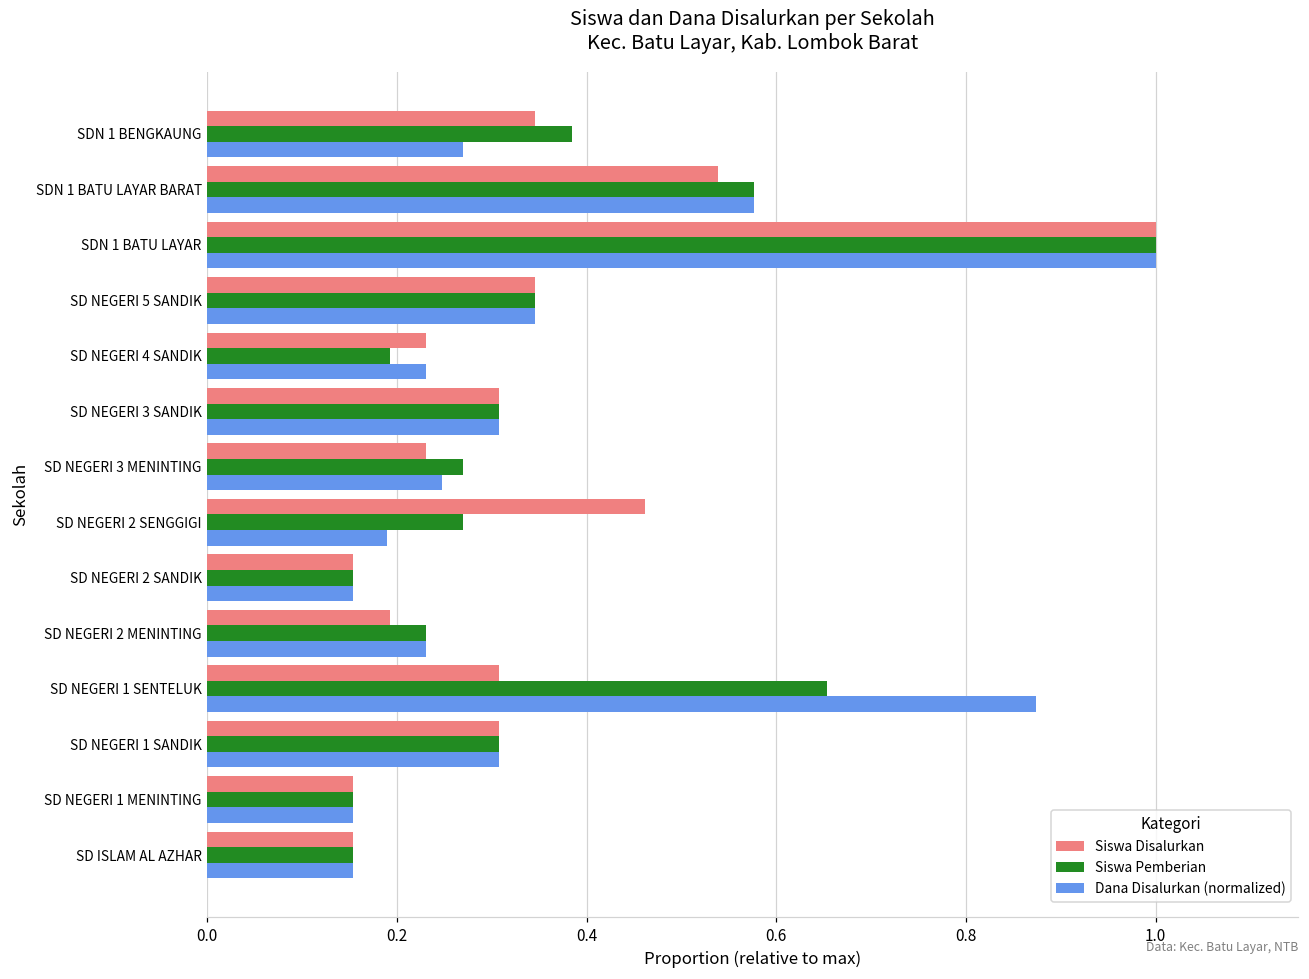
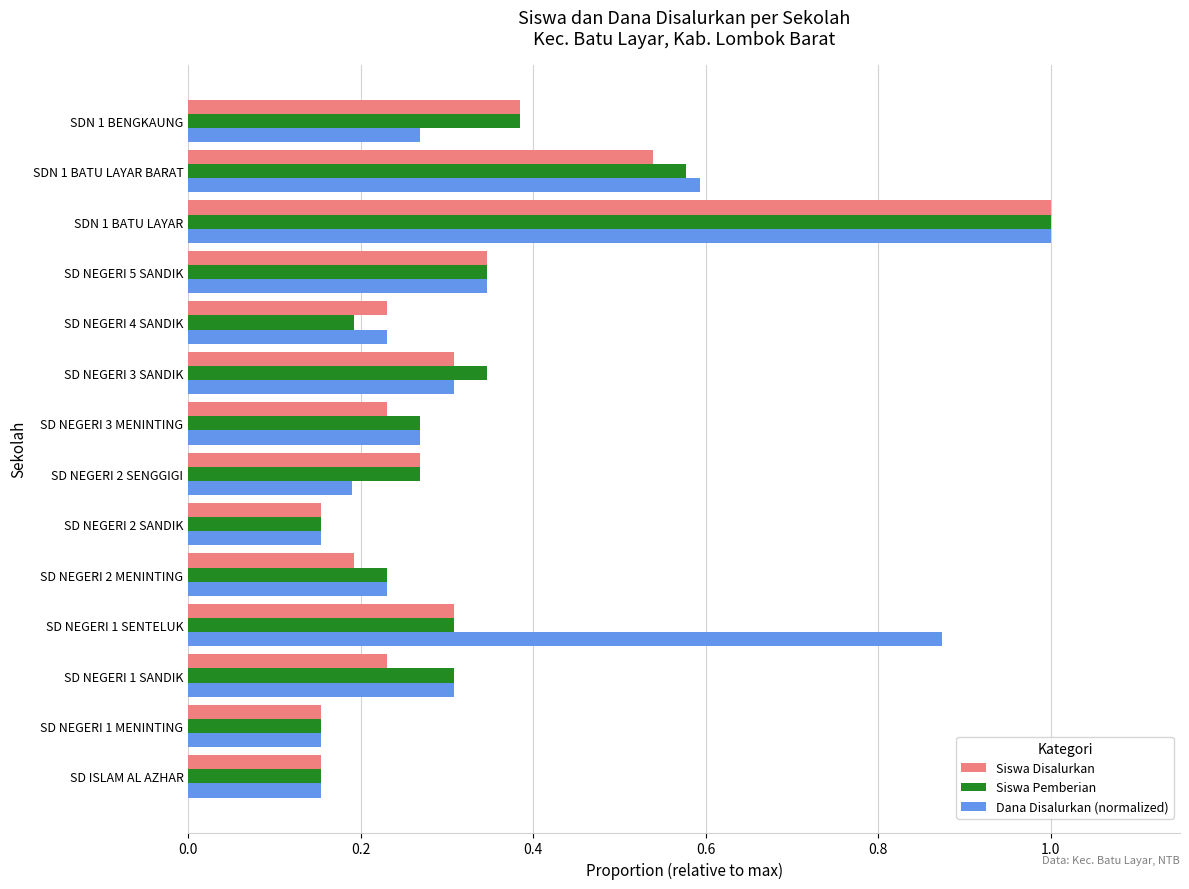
  {
    "Siswa Disalurkan": {
-     "SDN 1 BENGKAUNG": 0.35,
+     "SDN 1 BENGKAUNG": 0.38,
      "SDN 1 BATU LAYAR BARAT": 0.54,
      "SDN 1 BATU LAYAR": 1.00,
      "SD NEGERI 5 SANDIK": 0.35,
      "SD NEGERI 4 SANDIK": 0.23,
      "SD NEGERI 3 SANDIK": 0.31,
      "SD NEGERI 3 MENINTING": 0.23,
-     "SD NEGERI 2 SENGGIGI": 0.46,
+     "SD NEGERI 2 SENGGIGI": 0.27,
      "SD NEGERI 2 SANDIK": 0.15,
      "SD NEGERI 2 MENINTING": 0.19,
      "SD NEGERI 1 SENTELUK": 0.31,
-     "SD NEGERI 1 SANDIK": 0.31,
+     "SD NEGERI 1 SANDIK": 0.23,
      "SD NEGERI 1 MENINTING": 0.15,
      "SD ISLAM AL AZHAR": 0.15
    },
    "Siswa Pemberian": {
      "SDN 1 BENGKAUNG": 0.38,
      "SDN 1 BATU LAYAR BARAT": 0.58,
      "SDN 1 BATU LAYAR": 1.00,
      "SD NEGERI 5 SANDIK": 0.35,
      "SD NEGERI 4 SANDIK": 0.19,
-     "SD NEGERI 3 SANDIK": 0.31,
+     "SD NEGERI 3 SANDIK": 0.35,
      "SD NEGERI 3 MENINTING": 0.27,
      "SD NEGERI 2 SENGGIGI": 0.27,
      "SD NEGERI 2 SANDIK": 0.15,
      "SD NEGERI 2 MENINTING": 0.23,
-     "SD NEGERI 1 SENTELUK": 0.65,
+     "SD NEGERI 1 SENTELUK": 0.31,
      "SD NEGERI 1 SANDIK": 0.31,
      "SD NEGERI 1 MENINTING": 0.15,
      "SD ISLAM AL AZHAR": 0.15
    },
    "Dana Disalurkan (normalized)": {
      "SDN 1 BENGKAUNG": 0.27,
-     "SDN 1 BATU LAYAR BARAT": 0.58,
+     "SDN 1 BATU LAYAR BARAT": 0.59,
      "SDN 1 BATU LAYAR": 1.00,
      "SD NEGERI 5 SANDIK": 0.35,
      "SD NEGERI 4 SANDIK": 0.23,
      "SD NEGERI 3 SANDIK": 0.31,
-     "SD NEGERI 3 MENINTING": 0.25,
+     "SD NEGERI 3 MENINTING": 0.27,
      "SD NEGERI 2 SENGGIGI": 0.19,
      "SD NEGERI 2 SANDIK": 0.15,
      "SD NEGERI 2 MENINTING": 0.23,
      "SD NEGERI 1 SENTELUK": 0.87,
      "SD NEGERI 1 SANDIK": 0.31,
      "SD NEGERI 1 MENINTING": 0.15,
      "SD ISLAM AL AZHAR": 0.15
    }
  }
